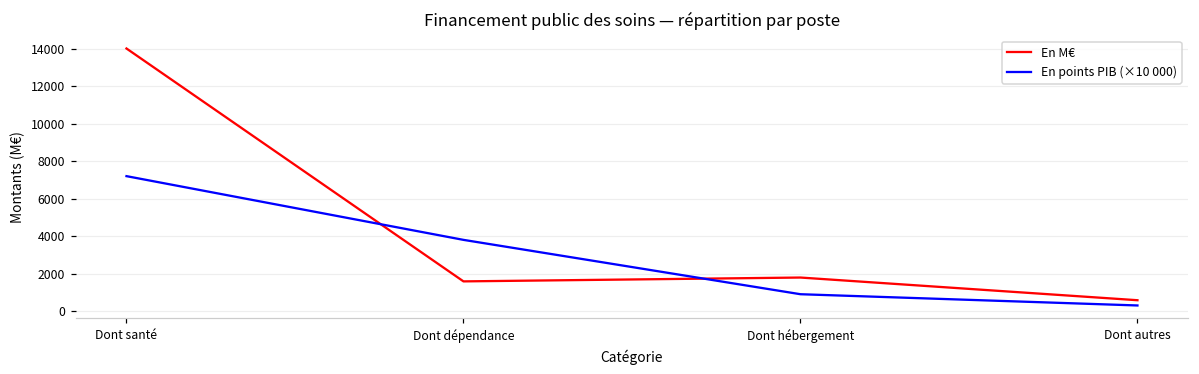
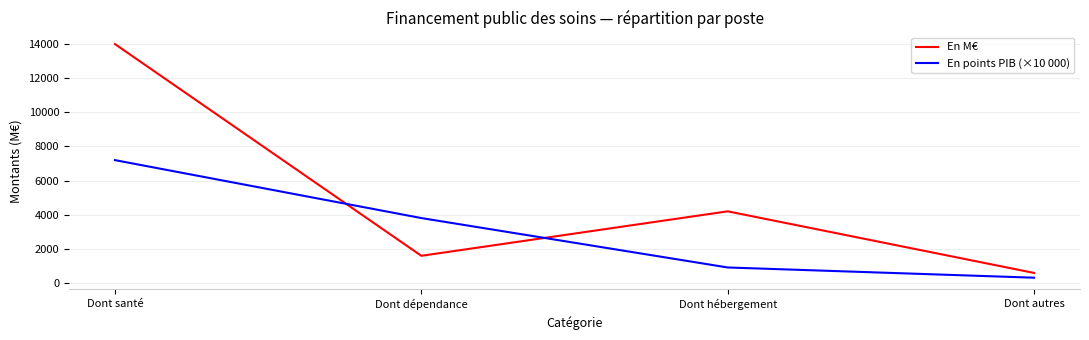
  {
    "En M€": {
      "Dont santé": 14000,
      "Dont dépendance": 1600,
-     "Dont hébergement": 1800,
+     "Dont hébergement": 4200,
      "Dont autres": 600
    },
    "En points PIB (×10 000)": {
      "Dont santé": 7200,
      "Dont dépendance": 3800,
      "Dont hébergement": 900,
      "Dont autres": 300
    }
  }
